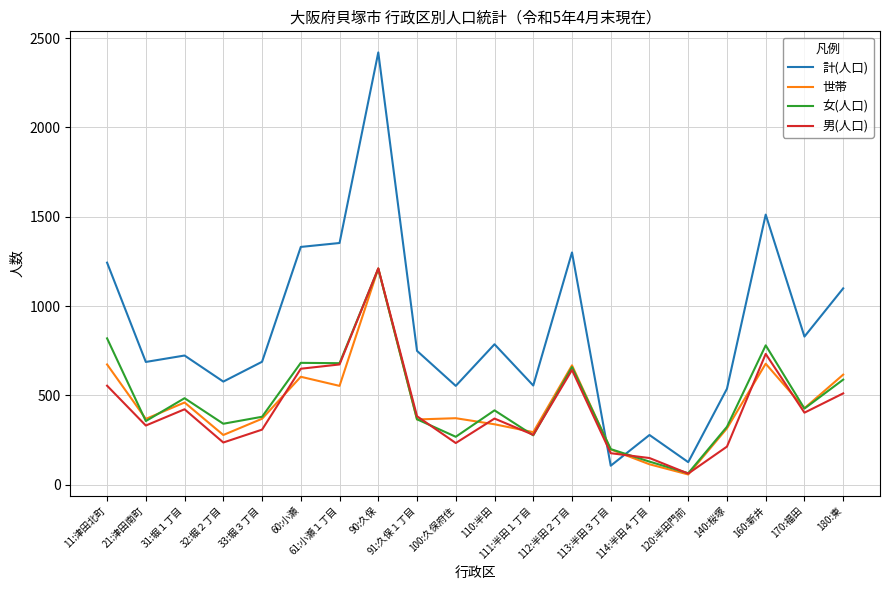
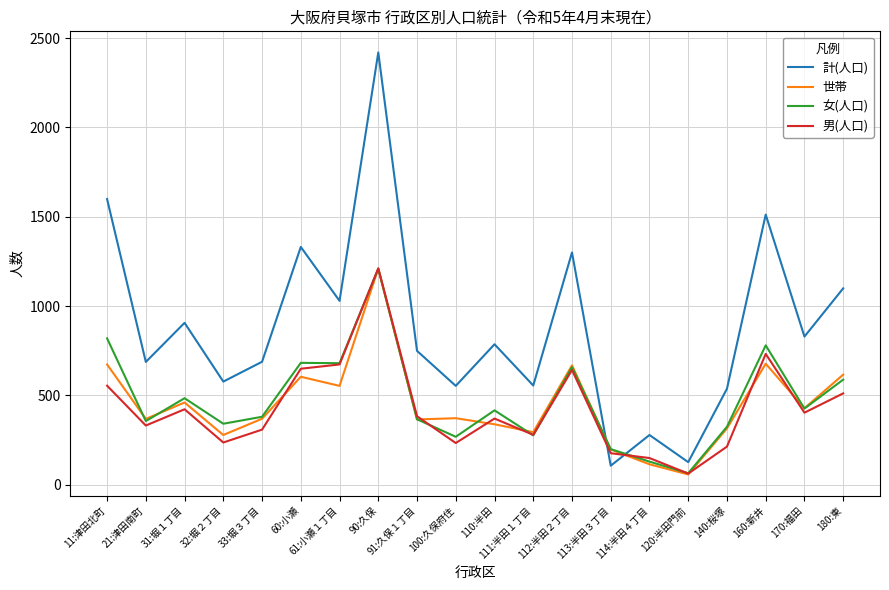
  {
    "計(人口)": {
-     "11:津田北町": 1240,
+     "11:津田北町": 1600,
      "21:津田南町": 690,
-     "31:堀１丁目": 720,
+     "31:堀１丁目": 910,
      "32:堀２丁目": 580,
      "33:堀３丁目": 690,
      "60:小瀬": 1330,
-     "61:小瀬１丁目": 1350,
+     "61:小瀬１丁目": 1030,
      "90:久保": 2420,
      "91:久保１丁目": 750,
      "100:久保府住": 550,
      "110:半田": 790,
      "111:半田１丁目": 560,
      "112:半田２丁目": 1300,
      "113:半田３丁目": 110,
      "114:半田４丁目": 280,
      "120:半田門前": 130,
      "140:桜塚": 540,
      "160:新井": 1510,
      "170:福田": 830,
      "180:東": 1100
    },
    "世帯": {
      "11:津田北町": 670,
      "31:堀１丁目": 460,
      "32:堀２丁目": 280,
      "60:小瀬": 600,
      "61:小瀬１丁目": 550,
      "100:久保府住": 370,
      "110:半田": 340,
      "111:半田１丁目": 290,
      "114:半田４丁目": 110,
      "160:新井": 680,
      "180:東": 620
    },
    "女(人口)": {
      "11:津田北町": 820,
      "31:堀１丁目": 480,
      "32:堀２丁目": 340,
      "60:小瀬": 680,
      "100:久保府住": 270,
      "110:半田": 420,
      "114:半田４丁目": 130,
      "160:新井": 780,
      "180:東": 590
    },
    "男(人口)": {
      "11:津田北町": 550,
      "21:津田南町": 330,
      "31:堀１丁目": 420,
      "32:堀２丁目": 240,
      "33:堀３丁目": 310,
      "60:小瀬": 650,
      "91:久保１丁目": 380,
      "100:久保府住": 230,
      "110:半田": 370,
      "112:半田２丁目": 640,
      "113:半田３丁目": 180,
      "114:半田４丁目": 150,
      "140:桜塚": 210,
      "160:新井": 730,
      "170:福田": 400,
      "180:東": 510
    }
  }
